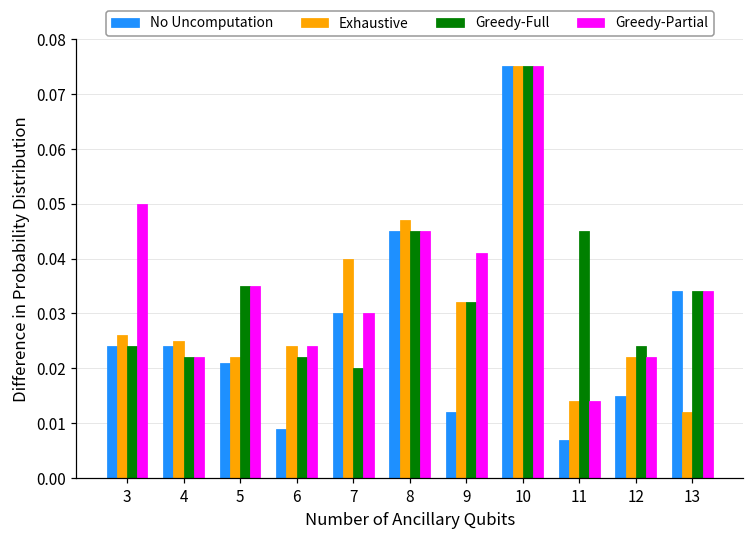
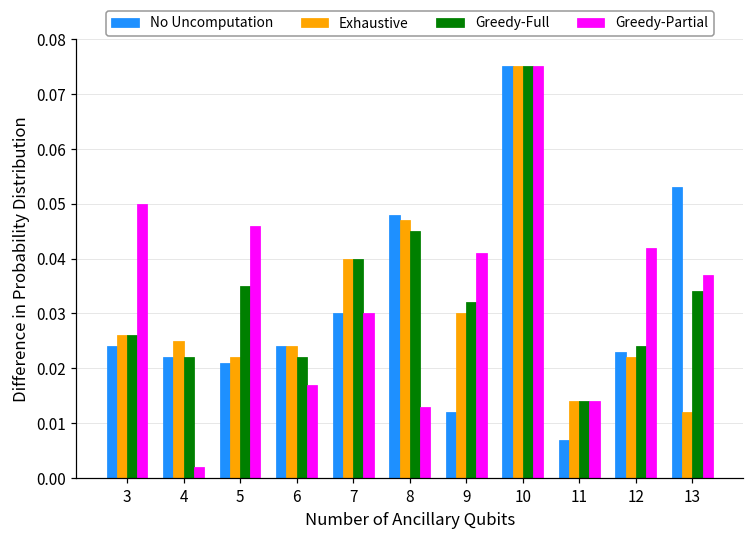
  {
    "No Uncomputation": {
      "3": 0.024,
-     "4": 0.024,
+     "4": 0.022,
      "5": 0.021,
-     "6": 0.009,
+     "6": 0.024,
      "7": 0.030,
-     "8": 0.045,
+     "8": 0.048,
      "9": 0.012,
      "10": 0.075,
      "11": 0.007,
-     "12": 0.015,
-     "13": 0.034
+     "12": 0.023,
+     "13": 0.053
    },
    "Exhaustive": {
      "3": 0.026,
      "4": 0.025,
      "5": 0.022,
      "6": 0.024,
      "7": 0.040,
      "8": 0.047,
-     "9": 0.032,
+     "9": 0.030,
      "10": 0.075,
      "11": 0.014,
      "12": 0.022,
      "13": 0.012
    },
    "Greedy-Full": {
-     "3": 0.024,
+     "3": 0.026,
      "4": 0.022,
      "5": 0.035,
      "6": 0.022,
-     "7": 0.02,
+     "7": 0.04,
      "8": 0.045,
      "9": 0.032,
      "10": 0.075,
-     "11": 0.045,
+     "11": 0.014,
      "12": 0.024,
      "13": 0.034
    },
    "Greedy-Partial": {
      "3": 0.050,
-     "4": 0.022,
-     "5": 0.035,
-     "6": 0.024,
+     "4": 0.002,
+     "5": 0.046,
+     "6": 0.017,
      "7": 0.030,
-     "8": 0.045,
+     "8": 0.013,
      "9": 0.041,
      "10": 0.075,
      "11": 0.014,
-     "12": 0.022,
-     "13": 0.034
+     "12": 0.042,
+     "13": 0.037
    }
  }
